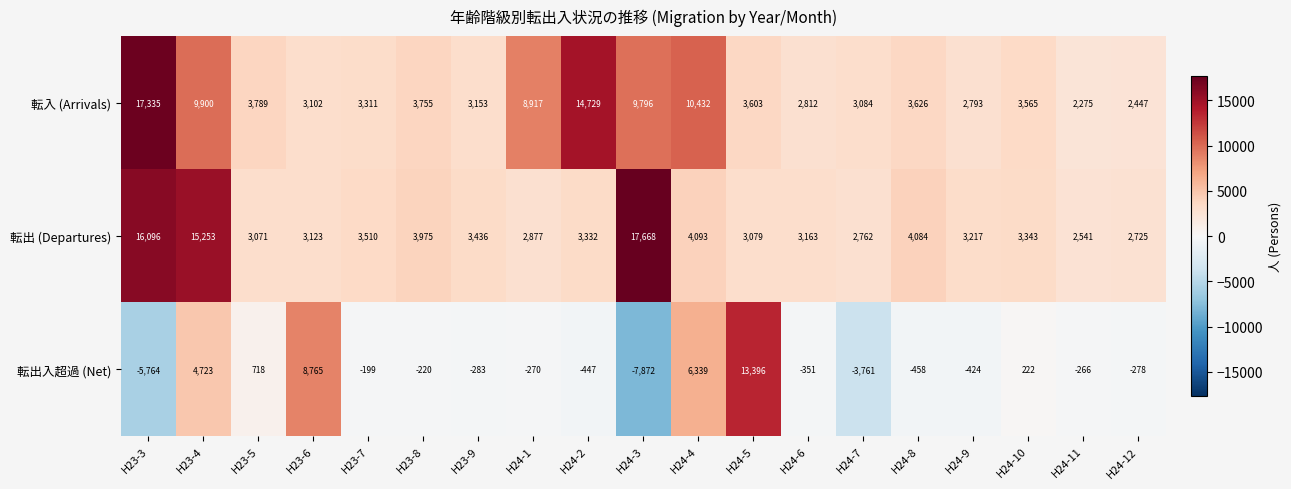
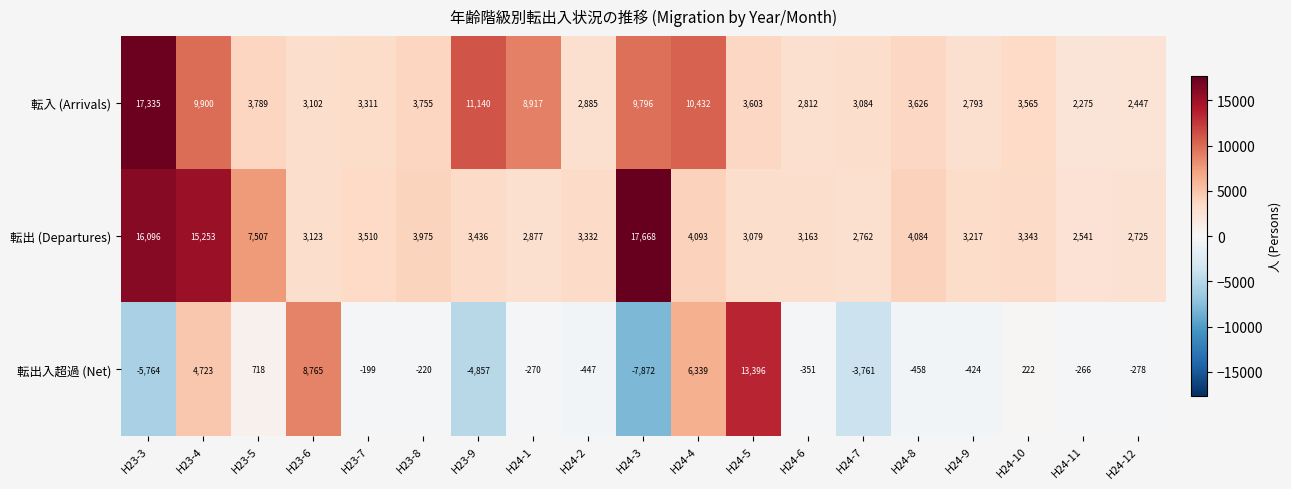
  {
    "転入 (Arrivals)": {
      "H23-3": "17,335",
      "H23-4": "9,900",
      "H23-5": "3,789",
      "H23-6": "3,102",
      "H23-7": "3,311",
      "H23-8": "3,755",
-     "H23-9": "3,153",
+     "H23-9": "11,140",
      "H24-1": "8,917",
-     "H24-2": "14,729",
+     "H24-2": "2,885",
      "H24-3": "9,796",
      "H24-4": "10,432",
      "H24-5": "3,603",
      "H24-6": "2,812",
      "H24-7": "3,084",
      "H24-8": "3,626",
      "H24-9": "2,793",
      "H24-10": "3,565",
      "H24-11": "2,275",
      "H24-12": "2,447"
    },
    "転出 (Departures)": {
      "H23-3": "16,096",
      "H23-4": "15,253",
-     "H23-5": "3,071",
+     "H23-5": "7,507",
      "H23-6": "3,123",
      "H23-7": "3,510",
      "H23-8": "3,975",
      "H23-9": "3,436",
      "H24-1": "2,877",
      "H24-2": "3,332",
      "H24-3": "17,668",
      "H24-4": "4,093",
      "H24-5": "3,079",
      "H24-6": "3,163",
      "H24-7": "2,762",
      "H24-8": "4,084",
      "H24-9": "3,217",
      "H24-10": "3,343",
      "H24-11": "2,541",
      "H24-12": "2,725"
    },
    "転出入超過 (Net)": {
      "H23-3": "-5,764",
      "H23-4": "4,723",
      "H23-5": "718",
      "H23-6": "8,765",
      "H23-7": "-199",
      "H23-8": "-220",
-     "H23-9": "-283",
+     "H23-9": "-4,857",
      "H24-1": "-270",
      "H24-2": "-447",
      "H24-3": "-7,872",
      "H24-4": "6,339",
      "H24-5": "13,396",
      "H24-6": "-351",
      "H24-7": "-3,761",
      "H24-8": "-458",
      "H24-9": "-424",
      "H24-10": "222",
      "H24-11": "-266",
      "H24-12": "-278"
    }
  }
